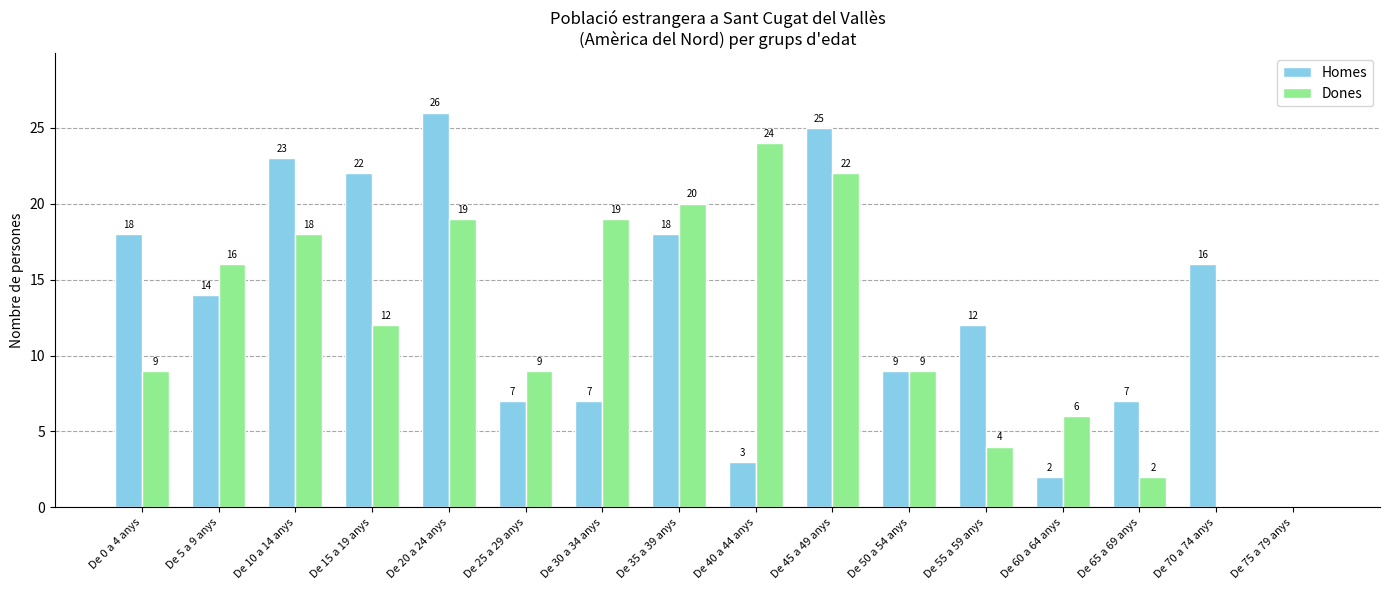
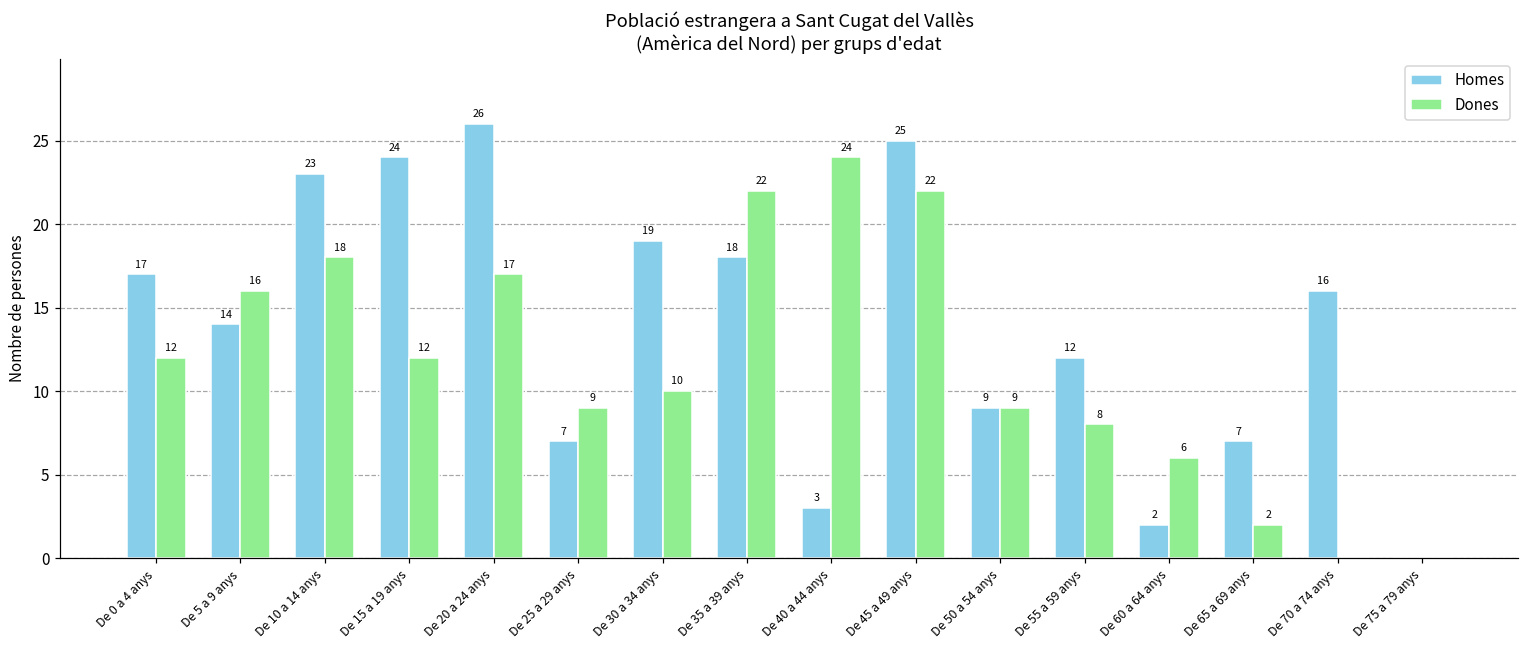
  {
    "Homes": {
-     "De 0 a 4 anys": 18,
+     "De 0 a 4 anys": 17,
      "De 5 a 9 anys": 14,
      "De 10 a 14 anys": 23,
-     "De 15 a 19 anys": 22,
+     "De 15 a 19 anys": 24,
      "De 20 a 24 anys": 26,
      "De 25 a 29 anys": 7,
-     "De 30 a 34 anys": 7,
+     "De 30 a 34 anys": 19,
      "De 35 a 39 anys": 18,
      "De 40 a 44 anys": 3,
      "De 45 a 49 anys": 25,
      "De 50 a 54 anys": 9,
      "De 55 a 59 anys": 12,
      "De 60 a 64 anys": 2,
      "De 65 a 69 anys": 7,
      "De 70 a 74 anys": 16
    },
    "Dones": {
-     "De 0 a 4 anys": 9,
+     "De 0 a 4 anys": 12,
      "De 5 a 9 anys": 16,
      "De 10 a 14 anys": 18,
      "De 15 a 19 anys": 12,
-     "De 20 a 24 anys": 19,
+     "De 20 a 24 anys": 17,
      "De 25 a 29 anys": 9,
-     "De 30 a 34 anys": 19,
-     "De 35 a 39 anys": 20,
+     "De 30 a 34 anys": 10,
+     "De 35 a 39 anys": 22,
      "De 40 a 44 anys": 24,
      "De 45 a 49 anys": 22,
      "De 50 a 54 anys": 9,
-     "De 55 a 59 anys": 4,
+     "De 55 a 59 anys": 8,
      "De 60 a 64 anys": 6,
      "De 65 a 69 anys": 2
    }
  }
